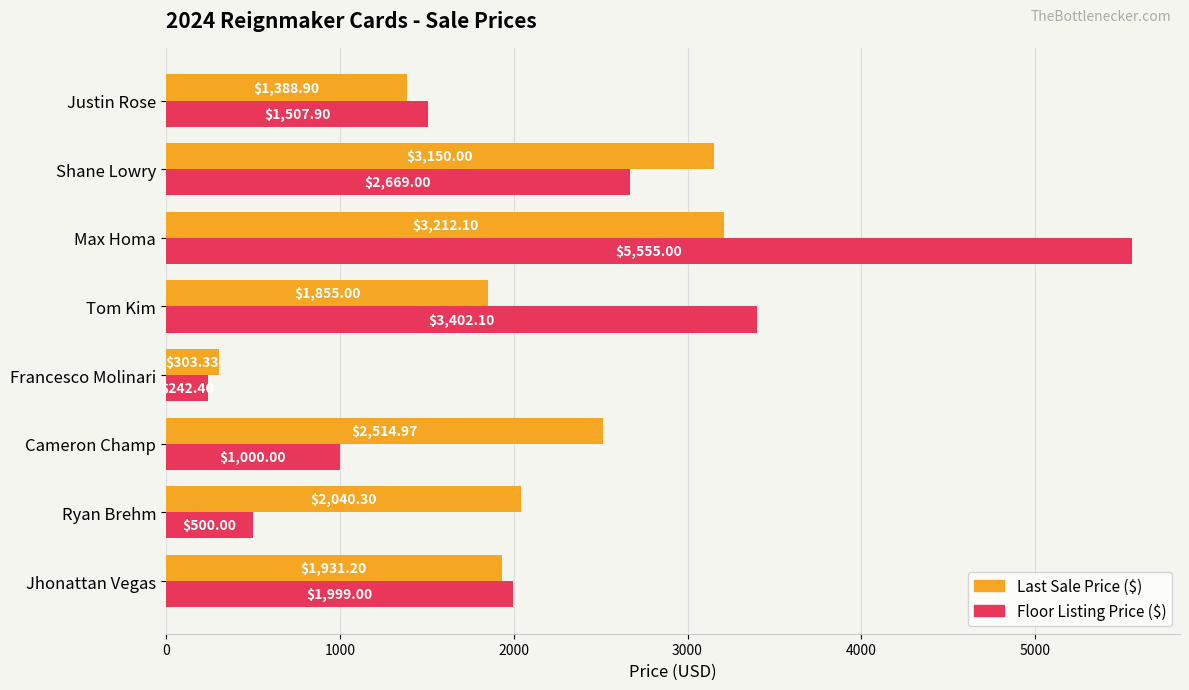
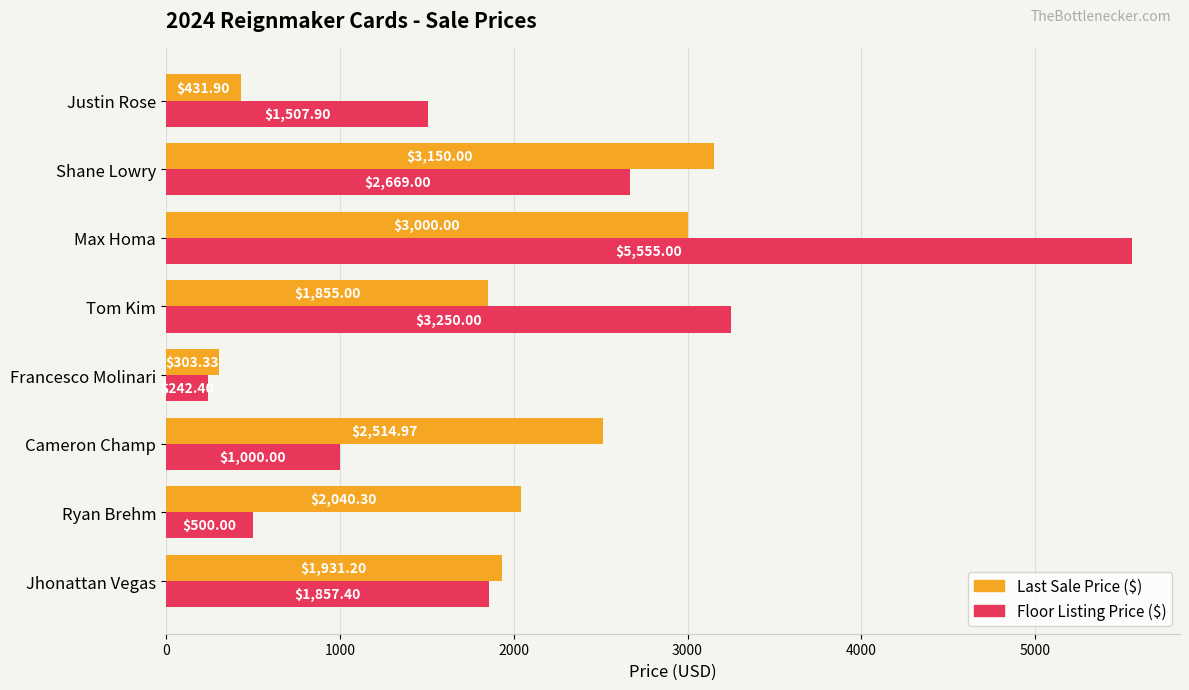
  {
    "Last Sale Price ($)": {
-     "Justin Rose": "$1,388.90",
+     "Justin Rose": "$431.90",
      "Shane Lowry": "$3,150.00",
-     "Max Homa": "$3,212.10",
+     "Max Homa": "$3,000.00",
      "Tom Kim": "$1,855.00",
      "Francesco Molinari": "$303.33",
      "Cameron Champ": "$2,514.97",
      "Ryan Brehm": "$2,040.30",
      "Jhonattan Vegas": "$1,931.20"
    },
    "Floor Listing Price ($)": {
      "Justin Rose": "$1,507.90",
      "Shane Lowry": "$2,669.00",
      "Max Homa": "$5,555.00",
-     "Tom Kim": "$3,402.10",
+     "Tom Kim": "$3,250.00",
      "Francesco Molinari": "$242.40",
      "Cameron Champ": "$1,000.00",
      "Ryan Brehm": "$500.00",
-     "Jhonattan Vegas": "$1,999.00"
+     "Jhonattan Vegas": "$1,857.40"
    }
  }
